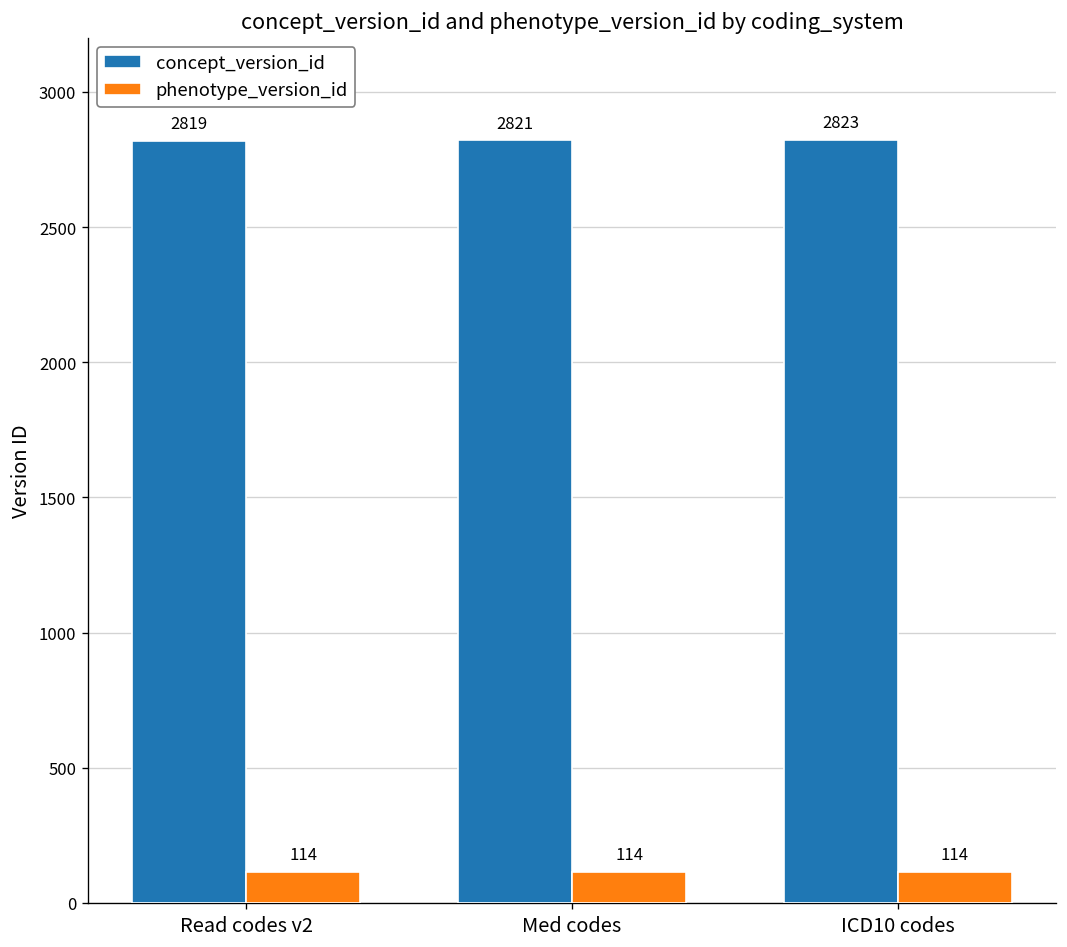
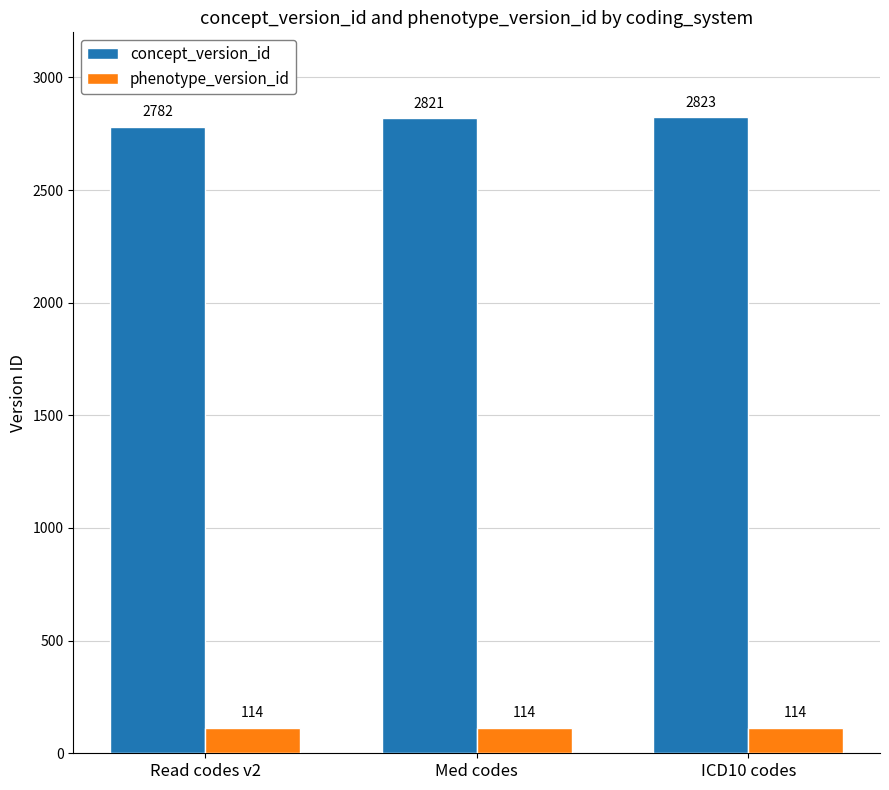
  {
    "concept_version_id": {
-     "Read codes v2": 2819,
+     "Read codes v2": 2782,
      "Med codes": 2821,
      "ICD10 codes": 2823
    },
    "phenotype_version_id": {
      "Read codes v2": 114,
      "Med codes": 114,
      "ICD10 codes": 114
    }
  }
